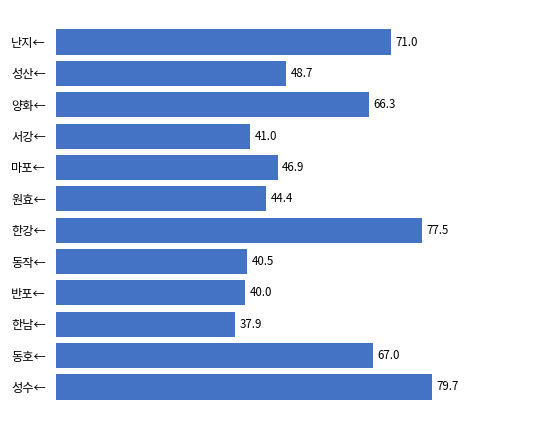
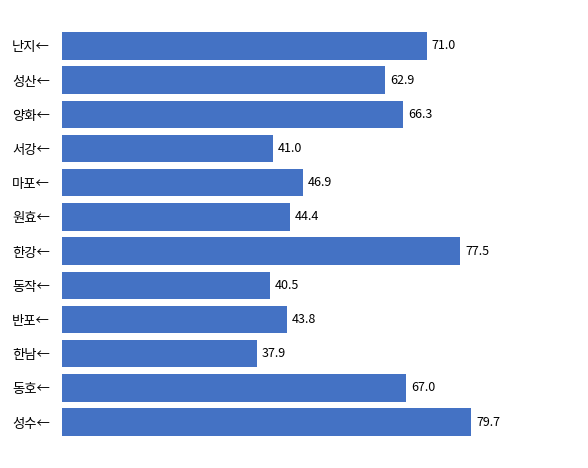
  {
    "난지←": 71.0,
-   "성산←": 48.7,
+   "성산←": 62.9,
    "양화←": 66.3,
    "서강←": 41.0,
    "마포←": 46.9,
    "원효←": 44.4,
    "한강←": 77.5,
    "동작←": 40.5,
-   "반포←": 40.0,
+   "반포←": 43.8,
    "한남←": 37.9,
    "동호←": 67.0,
    "성수←": 79.7
  }
